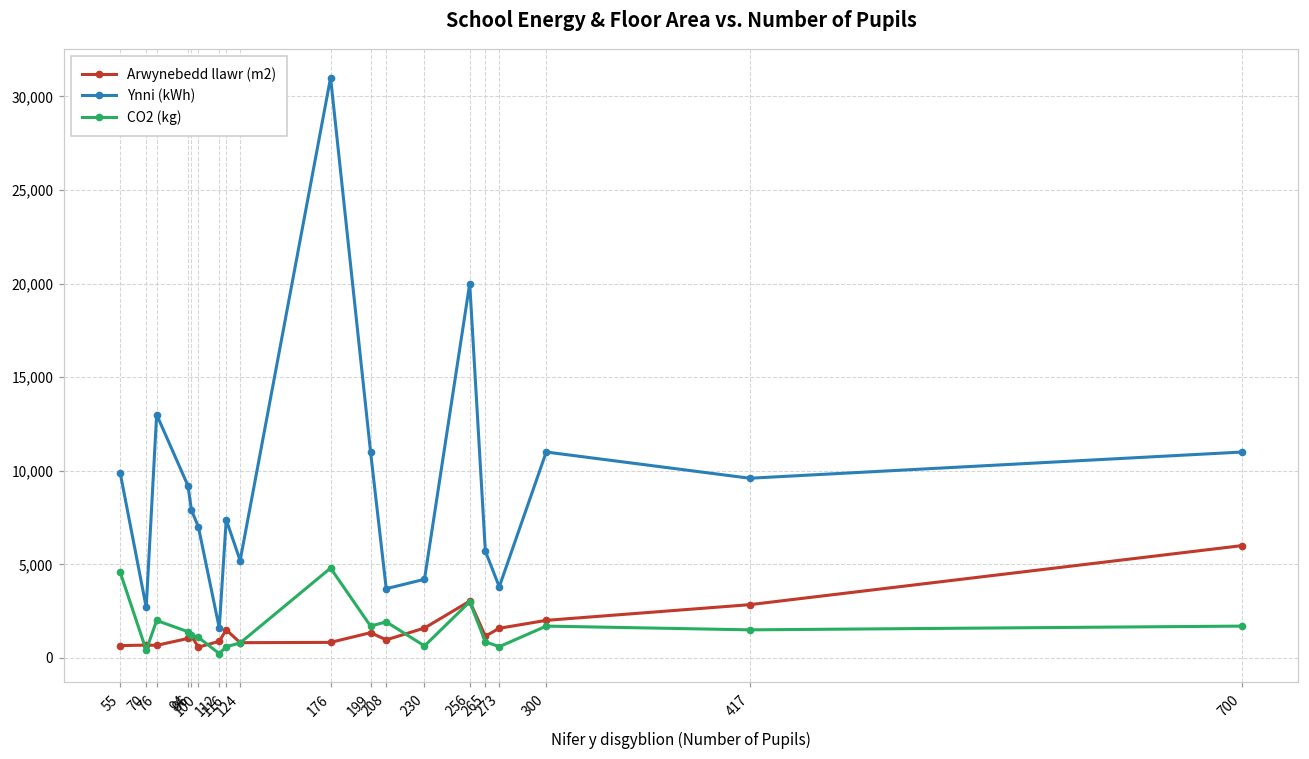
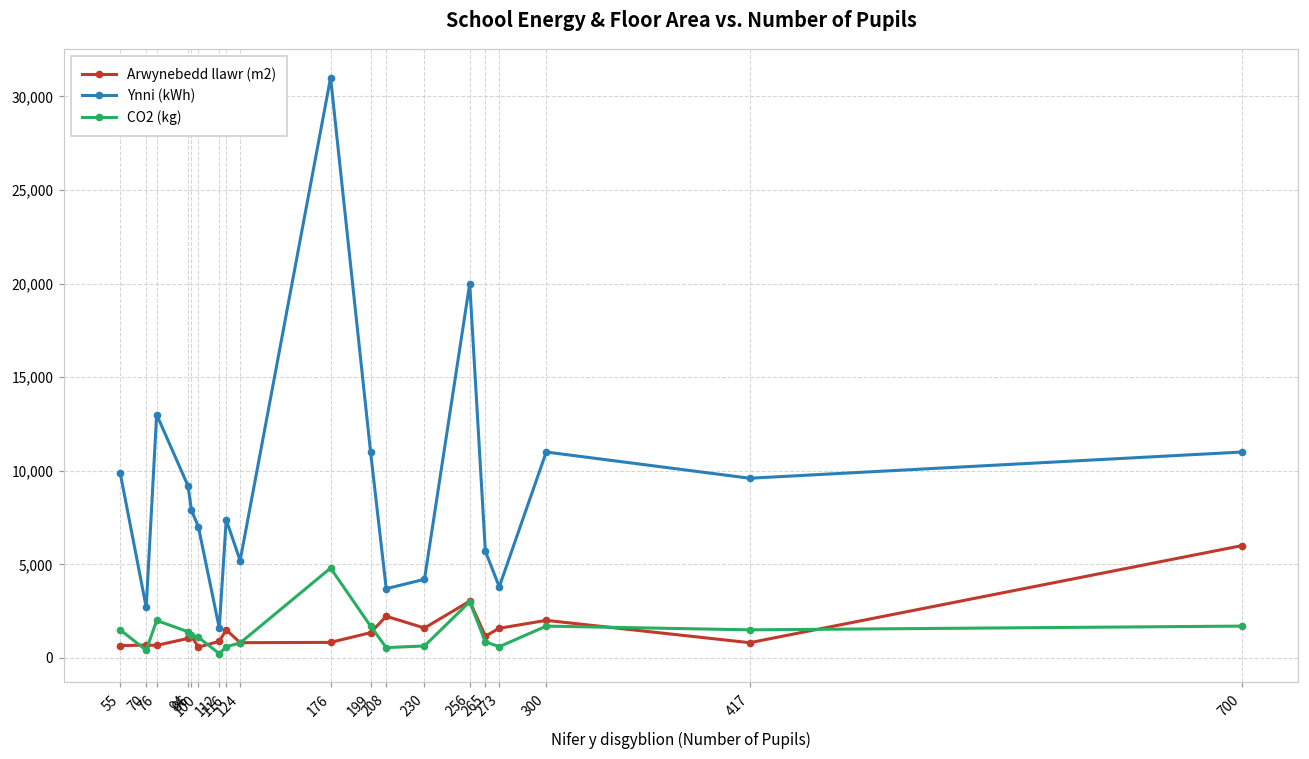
  {
    "Arwynebedd llawr (m2)": {
      "55": "700",
      "70": "700",
      "76": "700",
      "94": "1,000",
      "100": "600",
      "112": "900",
      "116": "1,500",
      "176": "800",
      "199": "1,300",
-     "208": "1,000",
+     "208": "2,200",
      "230": "1,600",
      "265": "1,200",
      "273": "1,600",
      "300": "2,000",
-     "417": "2,800",
+     "417": "800",
      "700": "6,000"
    },
    "Ynni (kWh)": {
      "55": "9,900",
      "70": "2,700",
      "76": "13,000",
      "94": "9,200",
      "96": "7,900",
      "100": "7,000",
      "112": "1,600",
      "116": "7,400",
      "124": "5,200",
      "176": "31,000",
      "199": "11,000",
      "208": "3,700",
      "230": "4,200",
      "256": "20,000",
      "265": "5,700",
      "273": "3,800",
      "300": "11,000",
      "417": "9,600",
      "700": "11,000"
    },
    "CO2 (kg)": {
-     "55": "4,600",
+     "55": "1,500",
      "70": "400",
      "76": "2,000",
      "94": "1,400",
      "100": "1,100",
      "112": "200",
      "116": "600",
      "176": "4,800",
      "199": "1,700",
-     "208": "1,900",
+     "208": "600",
      "230": "600",
      "265": "900",
      "273": "600",
      "300": "1,700",
      "417": "1,500",
      "700": "1,700"
    }
  }
